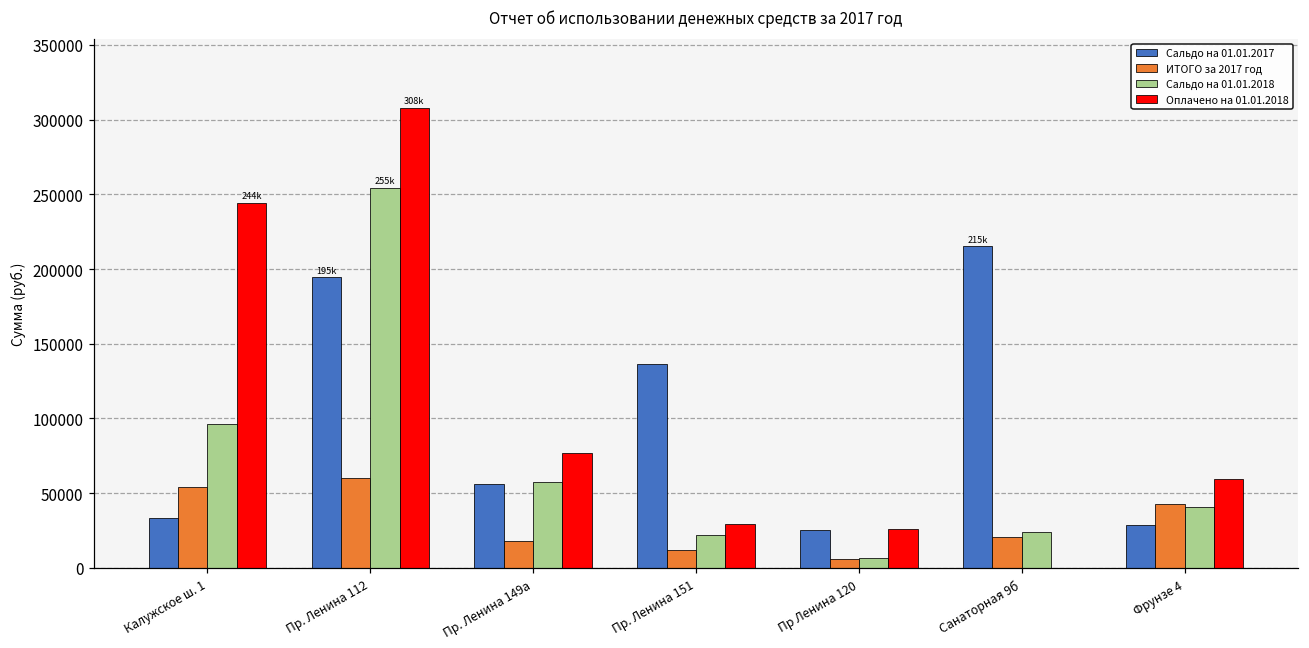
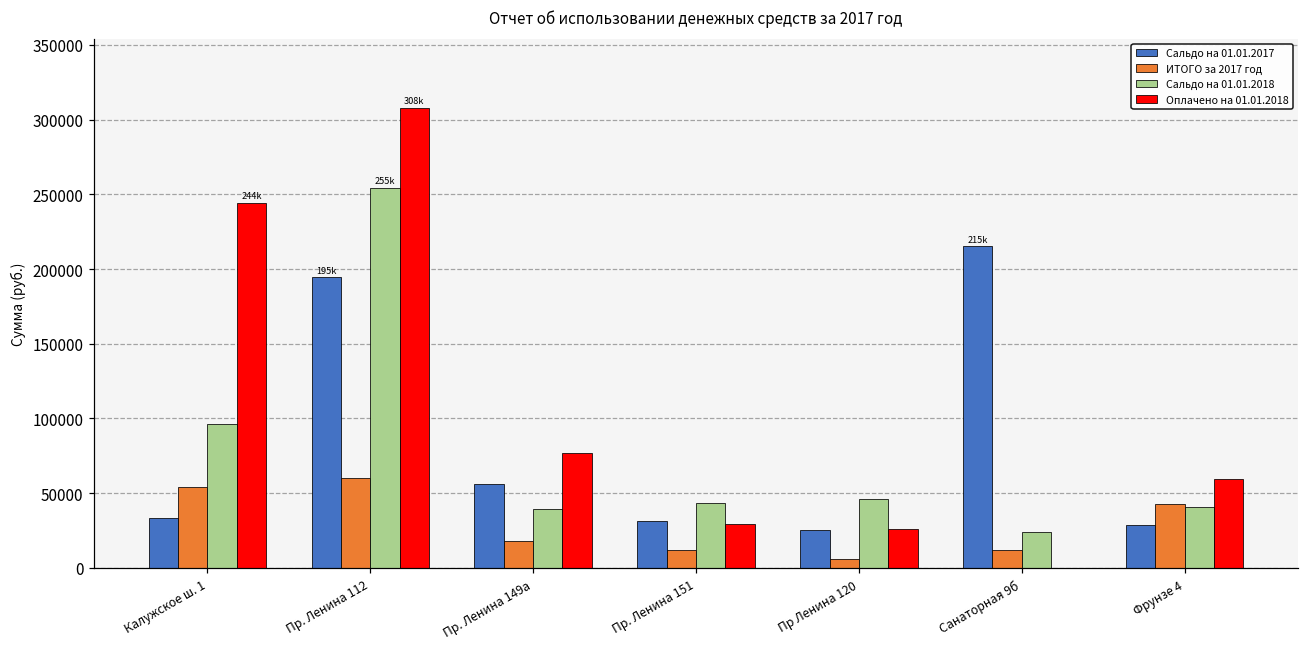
  {
    "Сальдо на 01.01.2017": {
      "Калужское ш. 1": "33000",
      "Пр. Ленина 149а": "56000",
-     "Пр. Ленина 151": "137000",
+     "Пр. Ленина 151": "32000",
      "Пр Ленина 120": "26000",
      "Фрунзе 4": "29000"
    },
    "ИТОГО за 2017 год": {
      "Калужское ш. 1": "54000",
      "Пр. Ленина 112": "60000",
      "Пр. Ленина 149а": "18000",
      "Пр. Ленина 151": "12000",
      "Пр Ленина 120": "6000",
-     "Санаторная 9б": "21000",
+     "Санаторная 9б": "12000",
      "Фрунзе 4": "43000"
    },
    "Сальдо на 01.01.2018": {
      "Калужское ш. 1": "96000",
-     "Пр. Ленина 149а": "57000",
-     "Пр. Ленина 151": "22000",
-     "Пр Ленина 120": "7000",
+     "Пр. Ленина 149а": "39000",
+     "Пр. Ленина 151": "44000",
+     "Пр Ленина 120": "46000",
      "Санаторная 9б": "24000",
      "Фрунзе 4": "41000"
    },
    "Оплачено на 01.01.2018": {
      "Калужское ш. 1": "244k",
      "Пр. Ленина 112": "308k"
    }
  }
